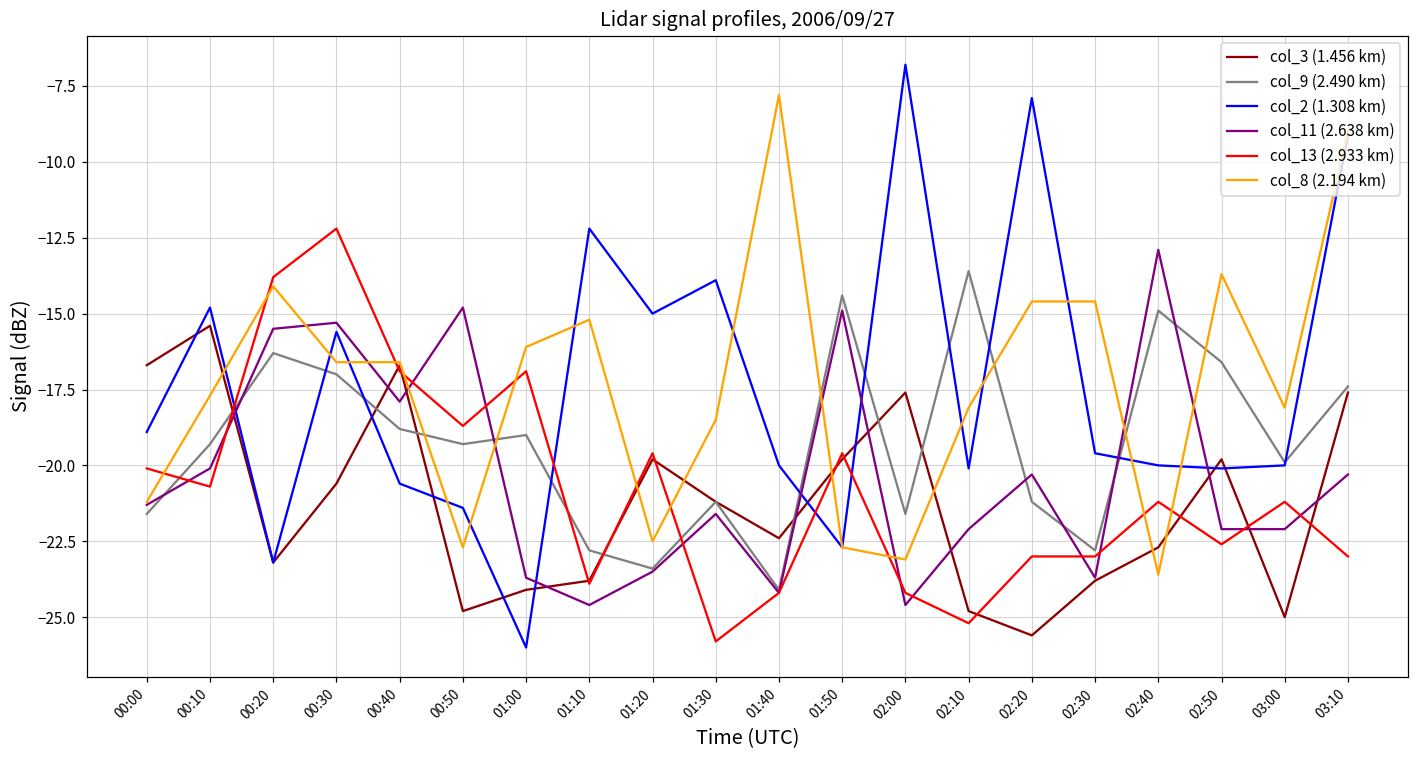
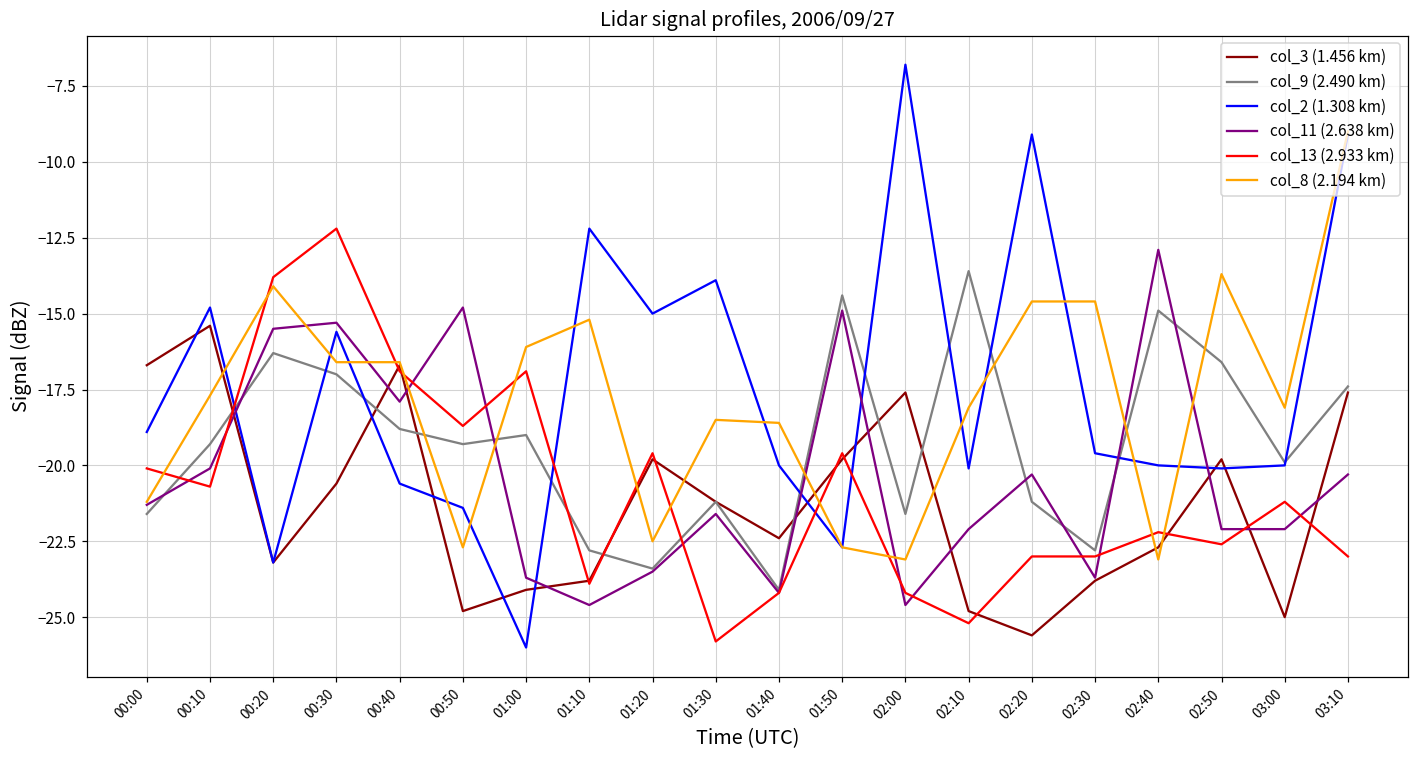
  {
    "col_3 (1.456 km)": {
      "00:00": -16.7,
      "00:10": -15.4,
      "00:30": -20.6,
      "00:40": -16.7,
      "00:50": -24.8,
      "01:00": -24.1,
      "01:10": -23.8,
      "01:20": -19.8,
      "01:40": -22.4,
      "01:50": -19.8,
      "02:00": -17.6,
      "02:10": -24.8,
      "02:20": -25.6,
      "02:30": -23.8,
      "02:40": -22.7,
      "02:50": -19.8,
      "03:00": -25.0,
      "03:10": -17.6
    },
    "col_9 (2.490 km)": {
      "00:00": -21.6,
      "00:10": -19.3,
      "00:20": -16.3,
      "00:30": -17.0,
      "00:40": -18.8,
      "00:50": -19.3,
      "01:00": -19.0,
      "01:10": -22.8,
      "01:20": -23.4,
      "01:40": -24.1,
      "01:50": -14.4,
      "02:00": -21.6,
      "02:10": -13.6,
      "02:20": -21.2,
      "02:30": -22.8,
      "02:40": -14.9,
      "02:50": -16.6,
      "03:00": -19.9,
      "03:10": -17.4
    },
    "col_2 (1.308 km)": {
      "00:00": -18.9,
      "00:10": -14.8,
      "00:30": -15.6,
      "00:40": -20.6,
      "00:50": -21.4,
      "01:00": -26.0,
      "01:10": -12.2,
      "01:20": -15.0,
      "01:30": -13.9,
      "01:40": -20.0,
      "02:00": -6.8,
      "02:10": -20.1,
-     "02:20": -7.9,
+     "02:20": -9.1,
      "02:30": -19.6,
      "02:40": -20.0,
      "02:50": -20.1,
      "03:00": -20.0
    },
    "col_11 (2.638 km)": {
      "00:00": -21.3,
      "00:10": -20.1,
      "00:20": -15.5,
      "00:30": -15.3,
      "00:40": -17.9,
      "00:50": -14.8,
      "01:00": -23.7,
      "01:10": -24.6,
      "01:20": -23.5,
      "01:30": -21.6,
      "01:50": -14.9,
      "02:00": -24.6,
      "02:10": -22.1,
      "02:20": -20.3,
      "02:30": -23.7,
      "02:40": -12.9,
      "02:50": -22.1,
      "03:00": -22.1,
      "03:10": -20.3
    },
    "col_13 (2.933 km)": {
      "00:00": -20.1,
      "00:10": -20.7,
      "00:20": -13.8,
      "00:30": -12.2,
      "00:40": -16.9,
      "00:50": -18.7,
      "01:00": -16.9,
      "01:10": -23.9,
      "01:20": -19.6,
      "01:30": -25.8,
      "01:50": -19.6,
      "02:00": -24.2,
      "02:10": -25.2,
      "02:20": -23.0,
      "02:30": -23.0,
-     "02:40": -21.2,
+     "02:40": -22.2,
      "02:50": -22.6,
      "03:00": -21.2,
      "03:10": -23.0
    },
    "col_8 (2.194 km)": {
      "00:00": -21.2,
      "00:10": -17.7,
      "00:20": -14.1,
      "00:30": -16.6,
      "00:40": -16.6,
      "00:50": -22.7,
      "01:00": -16.1,
      "01:10": -15.2,
      "01:20": -22.5,
      "01:30": -18.5,
-     "01:40": -7.8,
+     "01:40": -18.6,
      "02:00": -23.1,
      "02:10": -18.1,
      "02:20": -14.6,
      "02:30": -14.6,
-     "02:40": -23.6,
+     "02:40": -23.1,
      "02:50": -13.7,
      "03:00": -18.1
    }
  }
